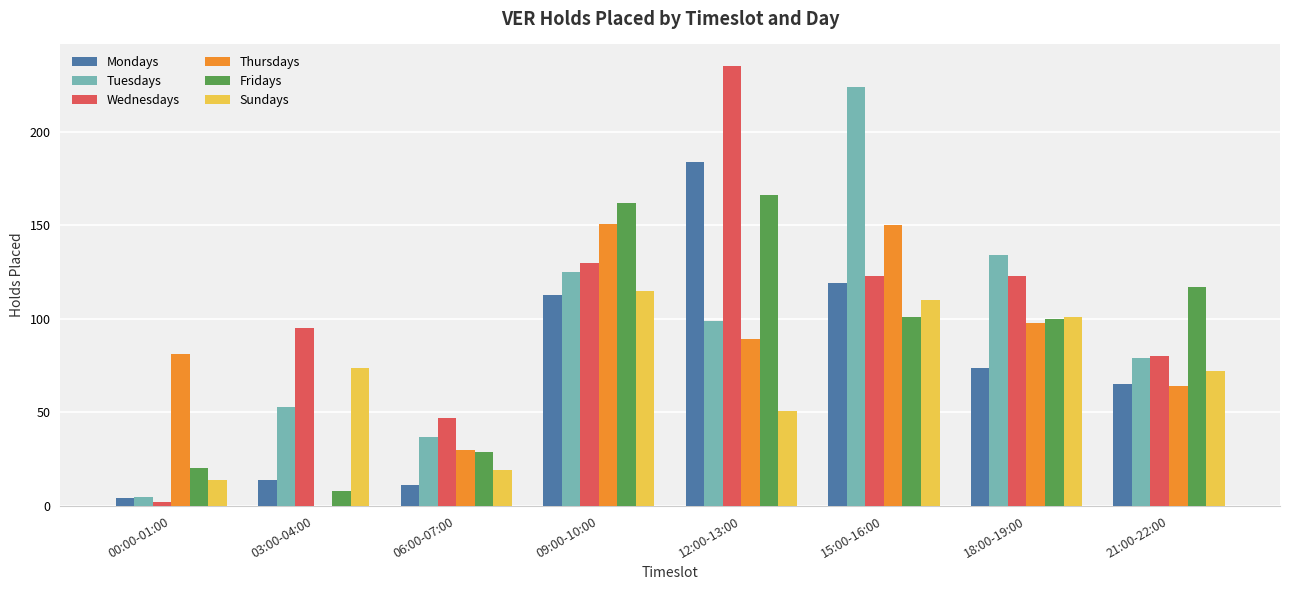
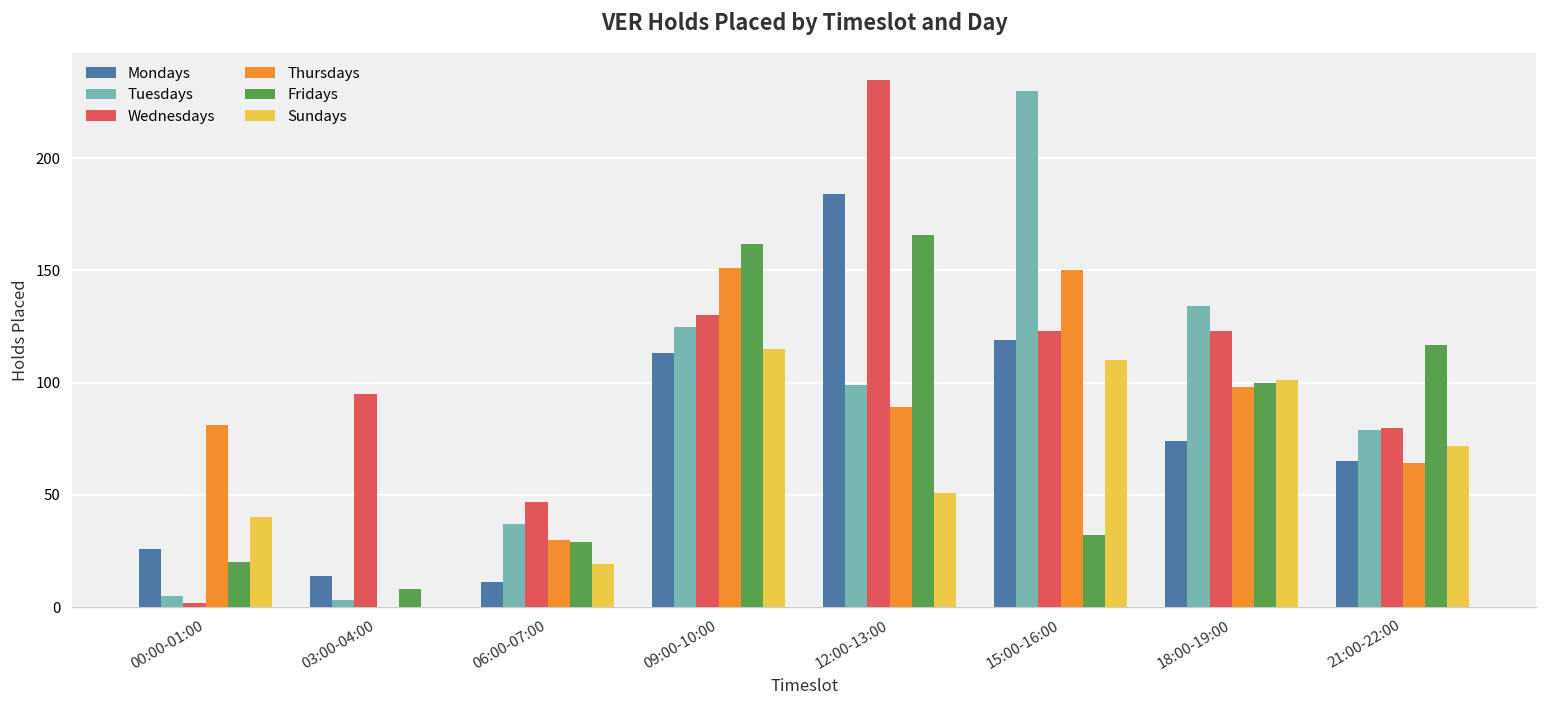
  {
    "Mondays": {
-     "00:00-01:00": 4,
+     "00:00-01:00": 26,
      "03:00-04:00": 14,
      "06:00-07:00": 11,
      "09:00-10:00": 113,
      "12:00-13:00": 184,
      "15:00-16:00": 119,
      "18:00-19:00": 74,
      "21:00-22:00": 65
    },
    "Tuesdays": {
      "00:00-01:00": 5,
-     "03:00-04:00": 53,
+     "03:00-04:00": 3,
      "06:00-07:00": 37,
      "09:00-10:00": 125,
      "12:00-13:00": 99,
-     "15:00-16:00": 224,
+     "15:00-16:00": 230,
      "18:00-19:00": 134,
      "21:00-22:00": 79
    },
    "Wednesdays": {
      "00:00-01:00": 2,
      "03:00-04:00": 95,
      "06:00-07:00": 47,
      "09:00-10:00": 130,
      "12:00-13:00": 235,
      "15:00-16:00": 123,
      "18:00-19:00": 123,
      "21:00-22:00": 80
    },
    "Thursdays": {
      "00:00-01:00": 81,
      "03:00-04:00": 0,
      "06:00-07:00": 30,
      "09:00-10:00": 151,
      "12:00-13:00": 89,
      "15:00-16:00": 150,
      "18:00-19:00": 98,
      "21:00-22:00": 64
    },
    "Fridays": {
      "00:00-01:00": 20,
      "03:00-04:00": 8,
      "06:00-07:00": 29,
      "09:00-10:00": 162,
      "12:00-13:00": 166,
-     "15:00-16:00": 101,
+     "15:00-16:00": 32,
      "18:00-19:00": 100,
      "21:00-22:00": 117
    },
    "Sundays": {
-     "00:00-01:00": 14,
-     "03:00-04:00": 74,
+     "00:00-01:00": 40,
+     "03:00-04:00": 0,
      "06:00-07:00": 19,
      "09:00-10:00": 115,
      "12:00-13:00": 51,
      "15:00-16:00": 110,
      "18:00-19:00": 101,
      "21:00-22:00": 72
    }
  }
